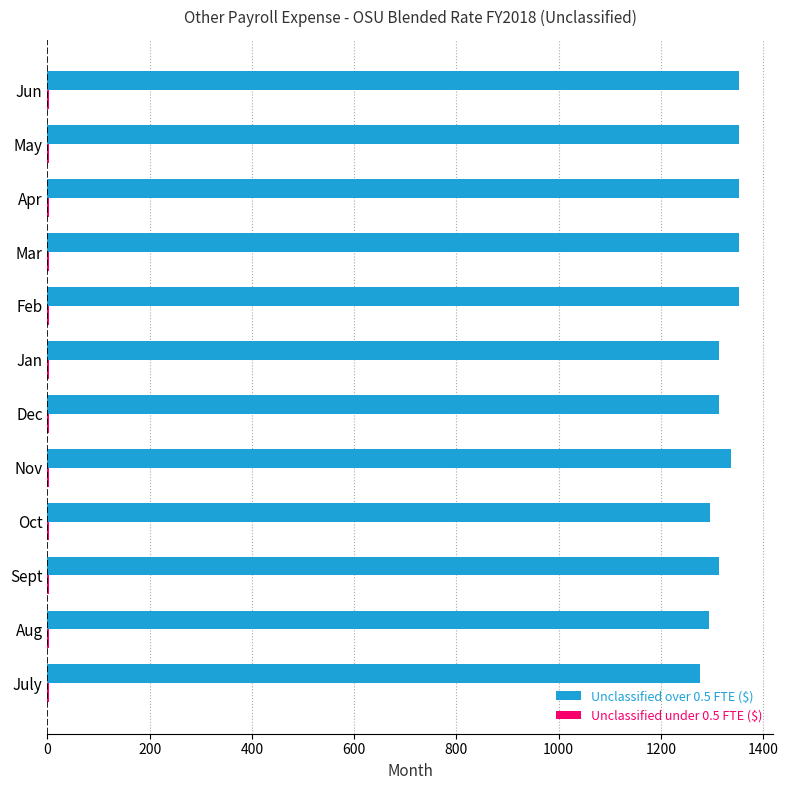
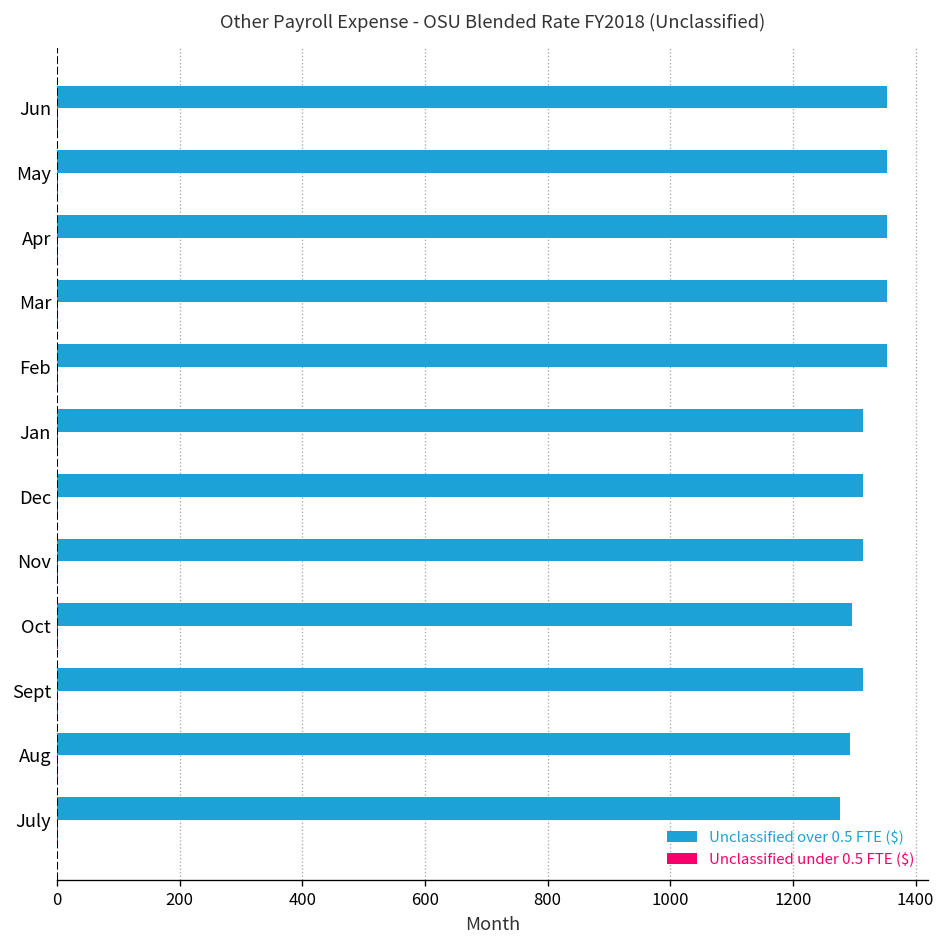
  {
    "Unclassified over 0.5 FTE ($)": {
      "Jun": 1350,
      "May": 1350,
      "Apr": 1350,
      "Mar": 1350,
      "Feb": 1350,
      "Jan": 1310,
      "Dec": 1310,
-     "Nov": 1340,
+     "Nov": 1310,
      "Oct": 1300,
      "Sept": 1310,
      "Aug": 1290,
      "July": 1280
    }
  }
